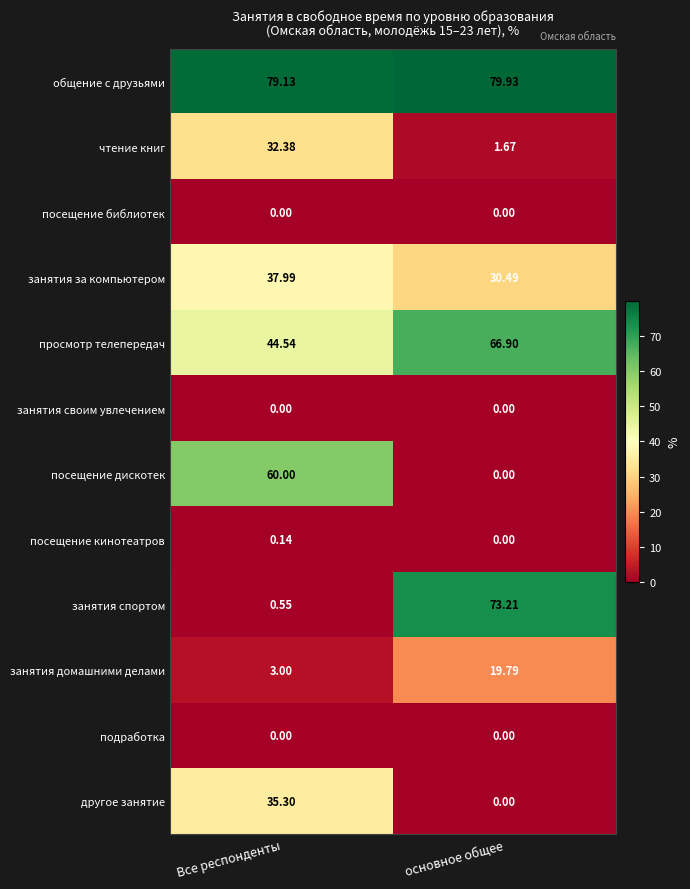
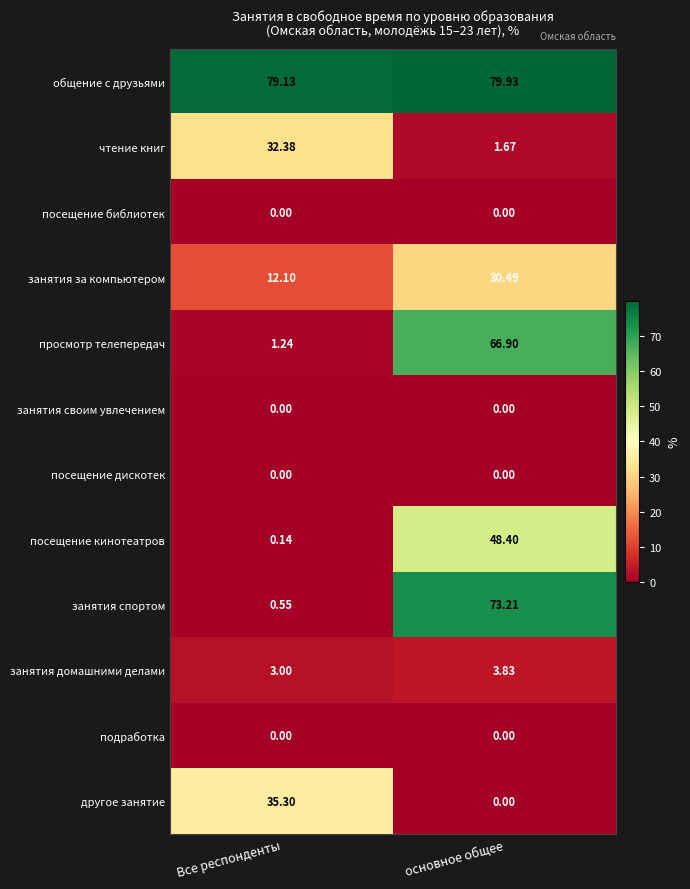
  {
    "общение с друзьями": {
      "Все респонденты": 79.13,
      "основное общее": 79.93
    },
    "чтение книг": {
      "Все респонденты": 32.38,
      "основное общее": 1.67
    },
    "посещение библиотек": {
      "Все респонденты": 0.00,
      "основное общее": 0.00
    },
    "занятия за компьютером": {
-     "Все респонденты": 37.99,
+     "Все респонденты": 12.10,
      "основное общее": 30.49
    },
    "просмотр телепередач": {
-     "Все респонденты": 44.54,
+     "Все респонденты": 1.24,
      "основное общее": 66.90
    },
    "занятия своим увлечением": {
      "Все респонденты": 0.00,
      "основное общее": 0.00
    },
    "посещение дискотек": {
-     "Все респонденты": 60.00,
+     "Все респонденты": 0.00,
      "основное общее": 0.00
    },
    "посещение кинотеатров": {
      "Все респонденты": 0.14,
-     "основное общее": 0.00
+     "основное общее": 48.40
    },
    "занятия спортом": {
      "Все респонденты": 0.55,
      "основное общее": 73.21
    },
    "занятия домашними делами": {
      "Все респонденты": 3.00,
-     "основное общее": 19.79
+     "основное общее": 3.83
    },
    "подработка": {
      "Все респонденты": 0.00,
      "основное общее": 0.00
    },
    "другое занятие": {
      "Все респонденты": 35.30,
      "основное общее": 0.00
    }
  }
